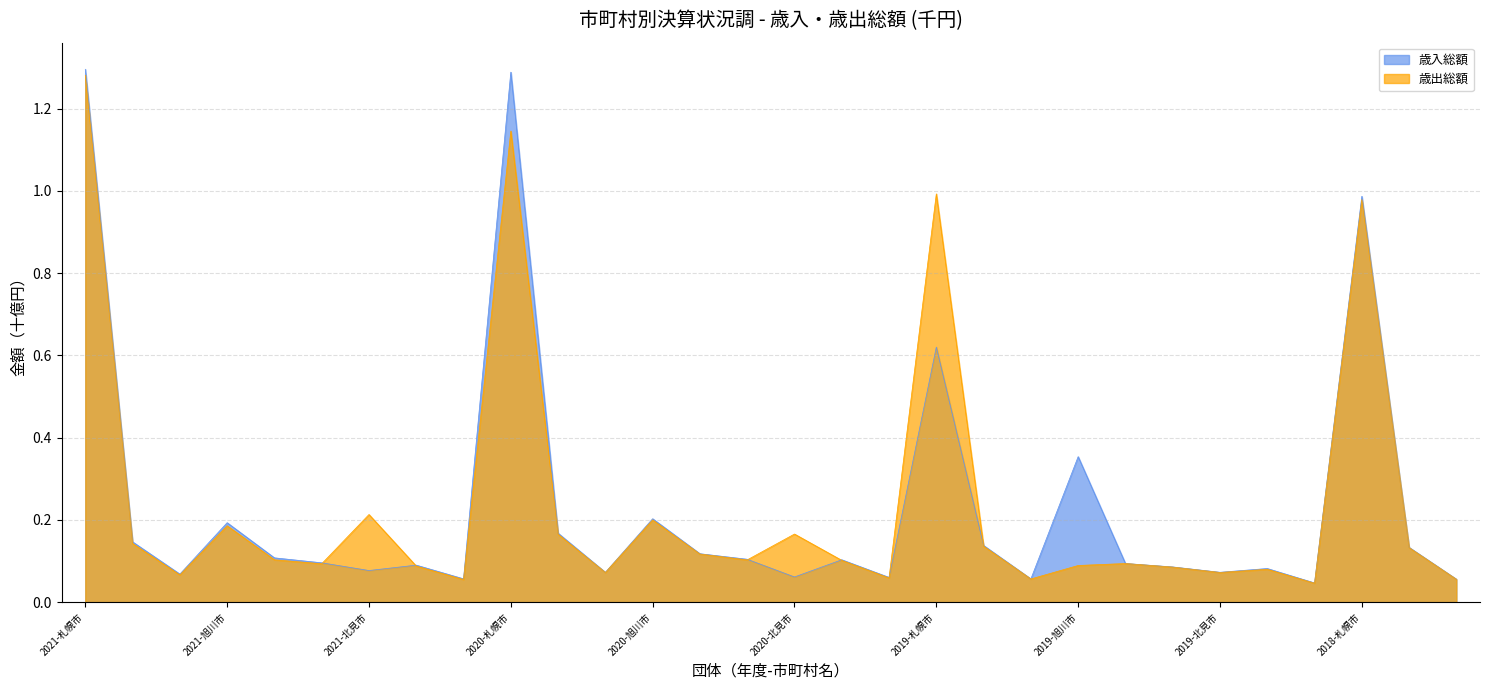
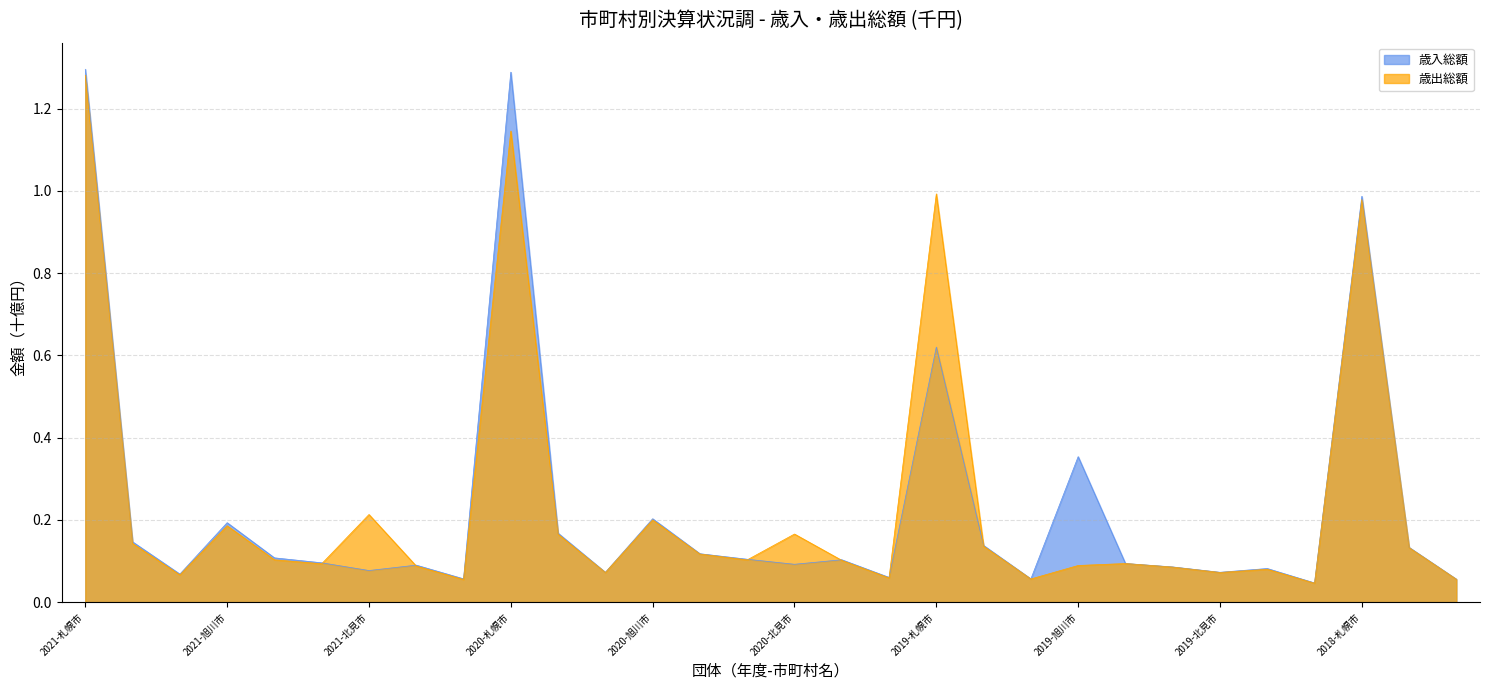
  {
    "歳入総額": {
      "2021-札幌市": 1.30,
      "2021-旭川市": 0.19,
      "2021-北見市": 0.08,
      "2020-札幌市": 1.29,
-     "2020-北見市": 0.06,
+     "2020-北見市": 0.09,
      "2019-札幌市": 0.62,
      "2019-旭川市": 0.35,
      "2018-札幌市": 0.99
    },
    "歳出総額": {
      "2021-札幌市": 1.28,
      "2021-旭川市": 0.19,
      "2021-北見市": 0.21,
      "2020-札幌市": 1.15,
      "2020-北見市": 0.17,
      "2019-札幌市": 0.99,
      "2019-旭川市": 0.09,
      "2018-札幌市": 0.98
    }
  }
